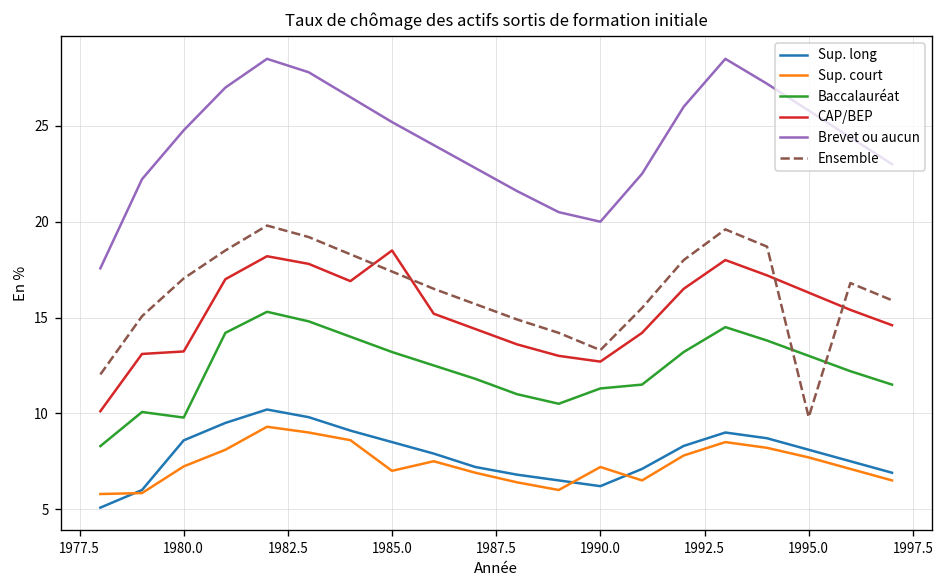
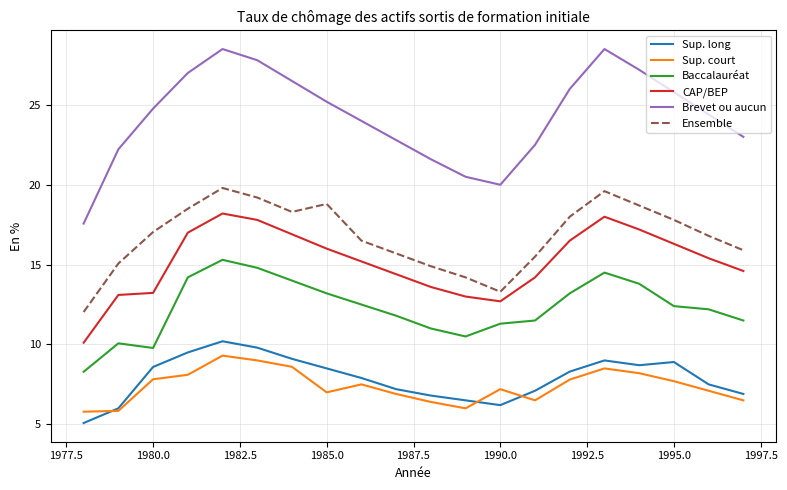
  {
    "Sup. long": {
      "1980.0": 8.6,
      "1985.0": 8.5,
      "1990.0": 6.2,
-     "1995.0": 8.1
+     "1995.0": 8.9
    },
    "Sup. court": {
-     "1980.0": 7.2,
+     "1980.0": 7.8,
      "1985.0": 7.0,
      "1990.0": 7.2,
      "1995.0": 7.7
    },
    "Baccalauréat": {
      "1980.0": 9.8,
      "1985.0": 13.2,
      "1990.0": 11.3,
-     "1995.0": 13.0
+     "1995.0": 12.4
    },
    "CAP/BEP": {
      "1980.0": 13.2,
-     "1985.0": 18.5,
+     "1985.0": 16.0,
      "1990.0": 12.7,
      "1995.0": 16.3
    },
    "Brevet ou aucun": {
      "1980.0": 24.8,
      "1985.0": 25.2,
      "1990.0": 20.0
    },
    "Ensemble": {
      "1980.0": 17.0,
-     "1985.0": 17.4,
+     "1985.0": 18.8,
      "1990.0": 13.3,
-     "1995.0": 9.8
+     "1995.0": 17.8
    }
  }
